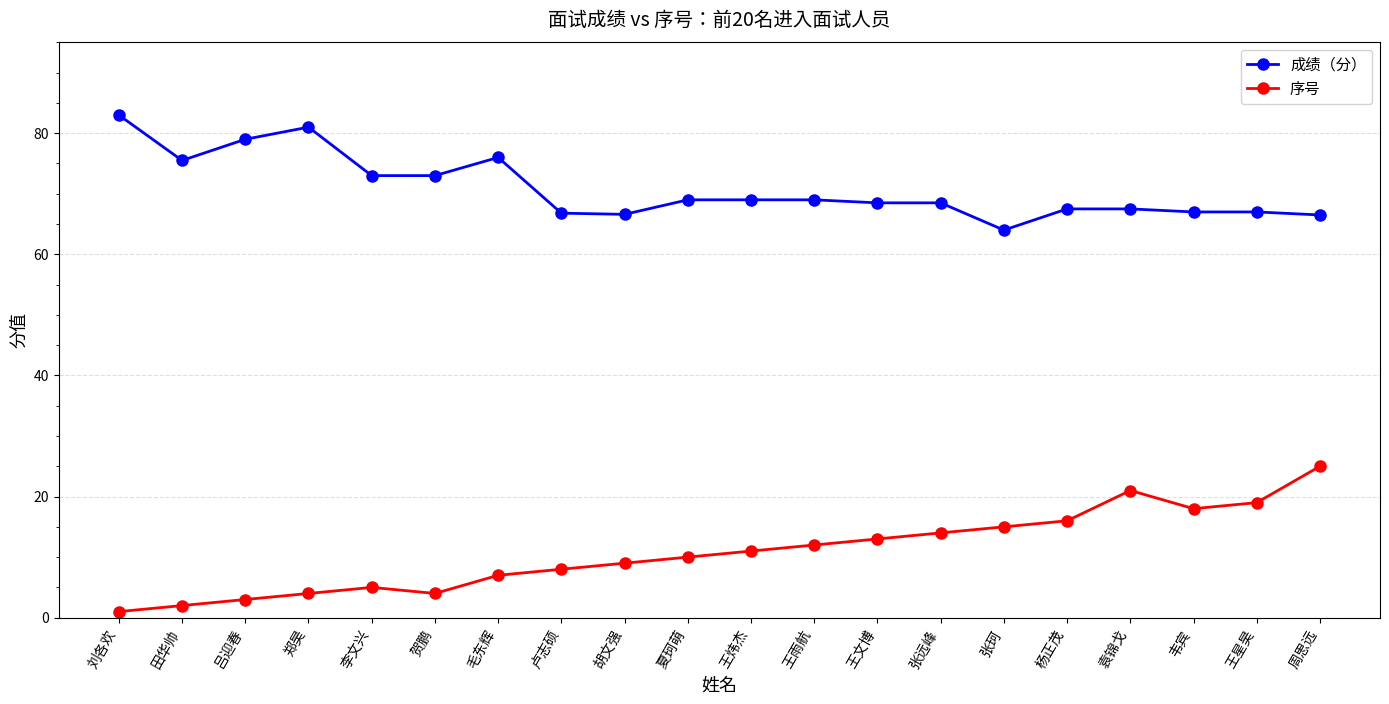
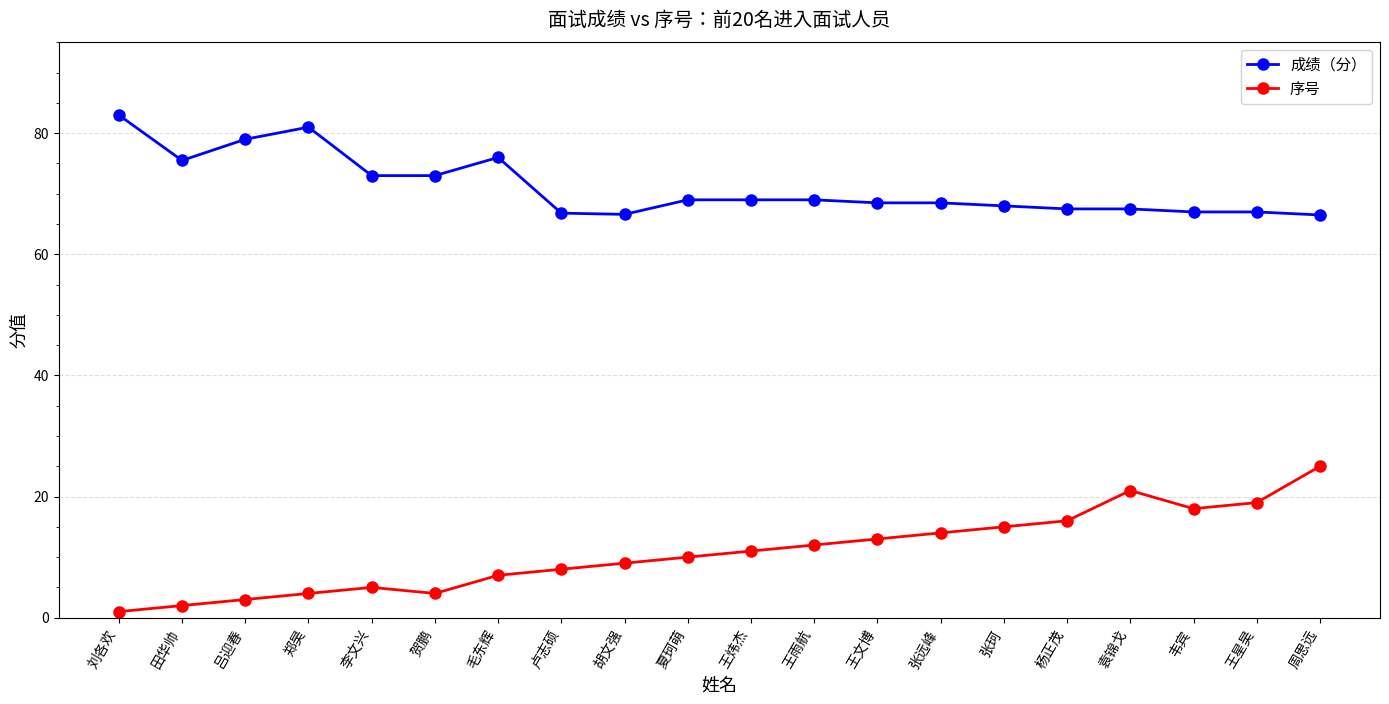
  {
    "成绩（分）": {
      "刘各欢": 83,
      "田华帅": 76,
      "吕迎春": 79,
      "郑昊": 81,
      "李文兴": 73,
      "贺鹏": 73,
      "毛东辉": 76,
      "卢志硕": 67,
      "胡文强": 67,
      "夏珂萌": 69,
      "王炜杰": 69,
      "王雨航": 69,
      "王文博": 69,
      "张远峰": 69,
-     "张珂": 64,
+     "张珂": 68,
      "杨正茂": 68,
      "袁锦戈": 68,
      "韦宾": 67,
      "王星昊": 67,
      "周思远": 67
    },
    "序号": {
      "刘各欢": 1,
      "田华帅": 2,
      "吕迎春": 3,
      "郑昊": 4,
      "李文兴": 5,
      "贺鹏": 4,
      "毛东辉": 7,
      "卢志硕": 8,
      "胡文强": 9,
      "夏珂萌": 10,
      "王炜杰": 11,
      "王雨航": 12,
      "王文博": 13,
      "张远峰": 14,
      "张珂": 15,
      "杨正茂": 16,
      "袁锦戈": 21,
      "韦宾": 18,
      "王星昊": 19,
      "周思远": 25
    }
  }
